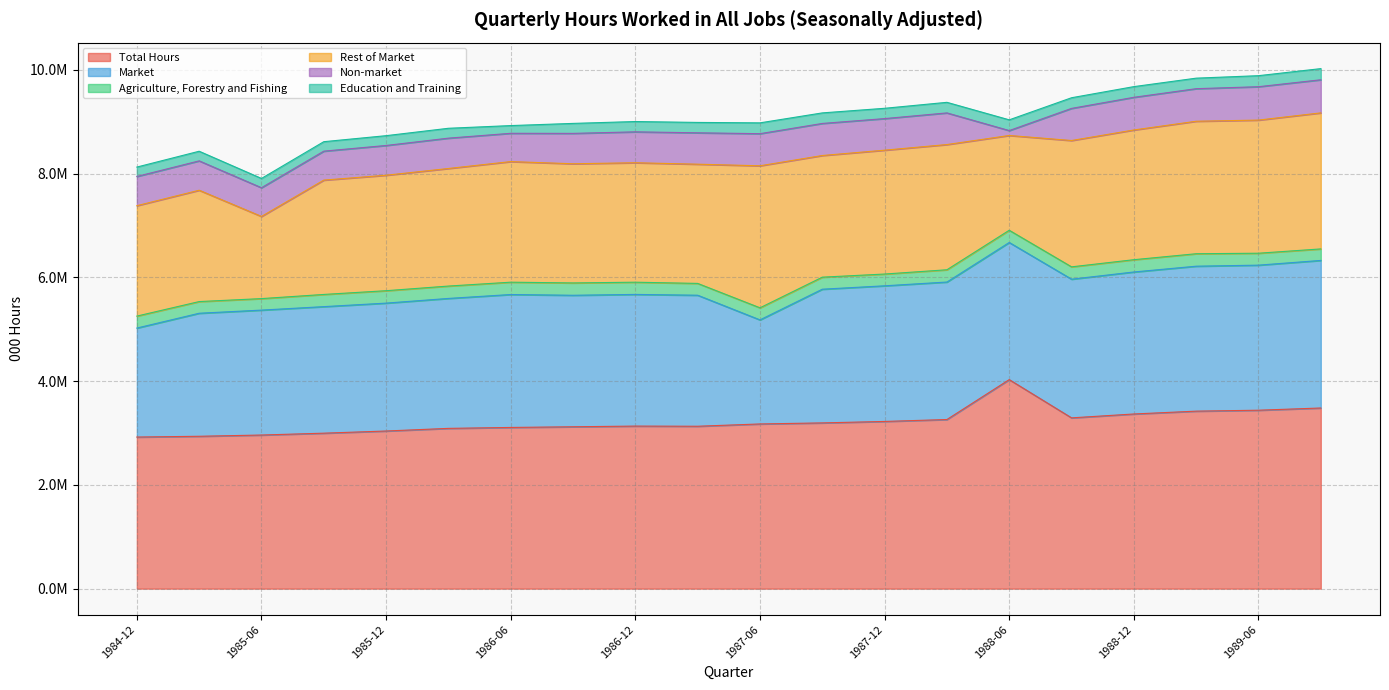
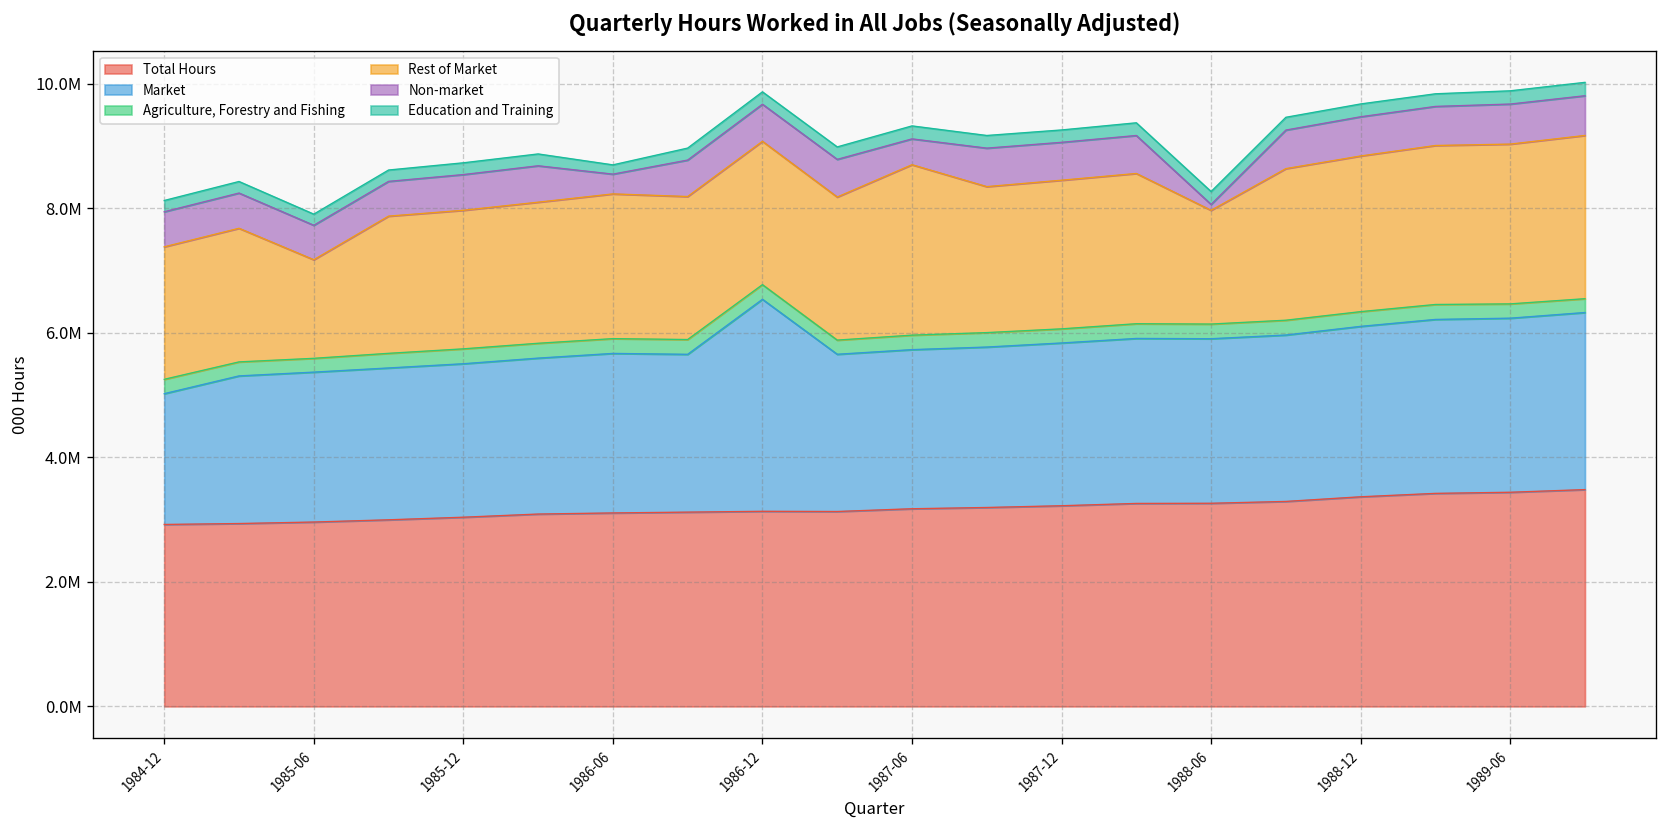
  {
    "Total Hours": {
      "1984-12": 2900000,
      "1985-06": 3000000,
      "1985-12": 3000000,
      "1986-06": 3100000,
      "1986-12": 3100000,
      "1987-06": 3200000,
      "1987-12": 3200000,
-     "1988-06": 4000000,
+     "1988-06": 3300000,
      "1988-12": 3400000,
      "1989-06": 3400000
    },
    "Market": {
      "1984-12": 2100000,
      "1985-06": 2400000,
      "1985-12": 2500000,
      "1986-06": 2600000,
-     "1986-12": 2500000,
-     "1987-06": 2000000,
+     "1986-12": 3400000,
+     "1987-06": 2600000,
      "1987-12": 2600000,
      "1988-06": 2600000,
      "1988-12": 2700000,
      "1989-06": 2800000
    },
    "Rest of Market": {
      "1984-12": 2100000,
      "1985-06": 1600000,
      "1985-12": 2200000,
      "1986-06": 2300000,
      "1986-12": 2300000,
      "1987-06": 2700000,
      "1987-12": 2400000,
      "1988-06": 1800000,
      "1988-12": 2500000,
      "1989-06": 2600000
    },
    "Non-market": {
      "1984-12": 600000,
      "1985-06": 600000,
      "1985-12": 600000,
-     "1986-06": 500000,
+     "1986-06": 300000,
      "1986-12": 600000,
-     "1987-06": 600000,
+     "1987-06": 400000,
      "1987-12": 600000,
      "1988-06": 100000,
      "1988-12": 600000,
      "1989-06": 600000
    }
  }
